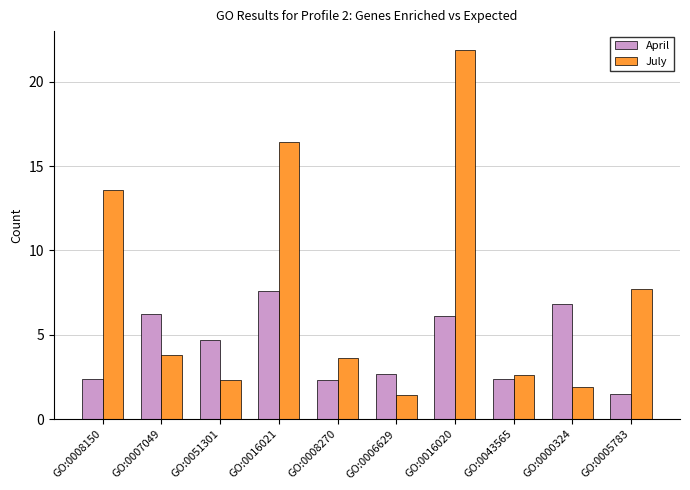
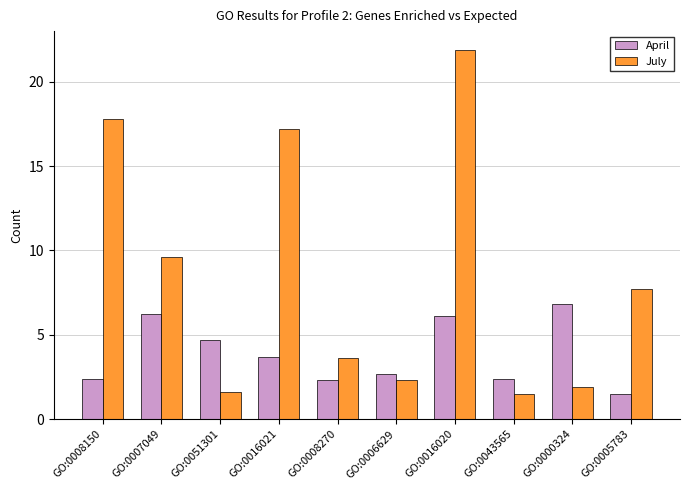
  {
    "April": {
      "GO:0008150": 2.4,
      "GO:0007049": 6.2,
      "GO:0051301": 4.7,
-     "GO:0016021": 7.6,
+     "GO:0016021": 3.7,
      "GO:0008270": 2.3,
      "GO:0006629": 2.7,
      "GO:0016020": 6.1,
      "GO:0043565": 2.4,
      "GO:0000324": 6.8,
      "GO:0005783": 1.5
    },
    "July": {
-     "GO:0008150": 13.6,
-     "GO:0007049": 3.8,
-     "GO:0051301": 2.3,
-     "GO:0016021": 16.4,
+     "GO:0008150": 17.8,
+     "GO:0007049": 9.6,
+     "GO:0051301": 1.6,
+     "GO:0016021": 17.2,
      "GO:0008270": 3.6,
-     "GO:0006629": 1.4,
+     "GO:0006629": 2.3,
      "GO:0016020": 21.9,
-     "GO:0043565": 2.6,
+     "GO:0043565": 1.5,
      "GO:0000324": 1.9,
      "GO:0005783": 7.7
    }
  }
